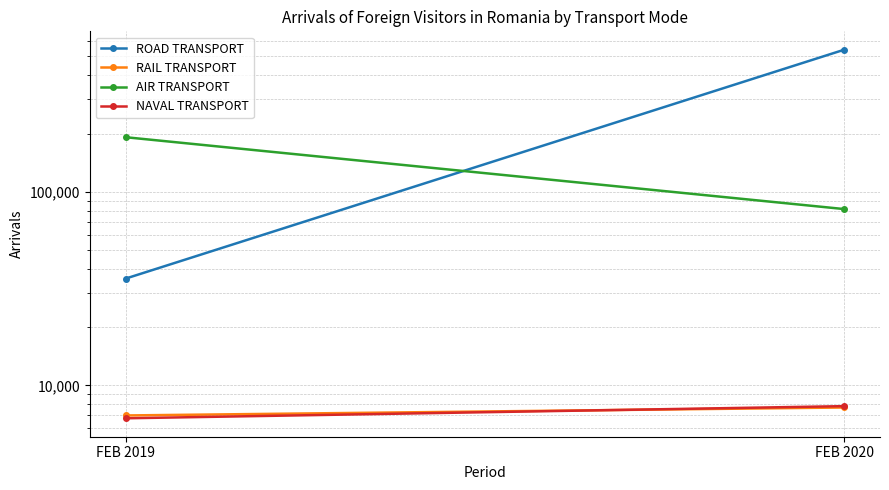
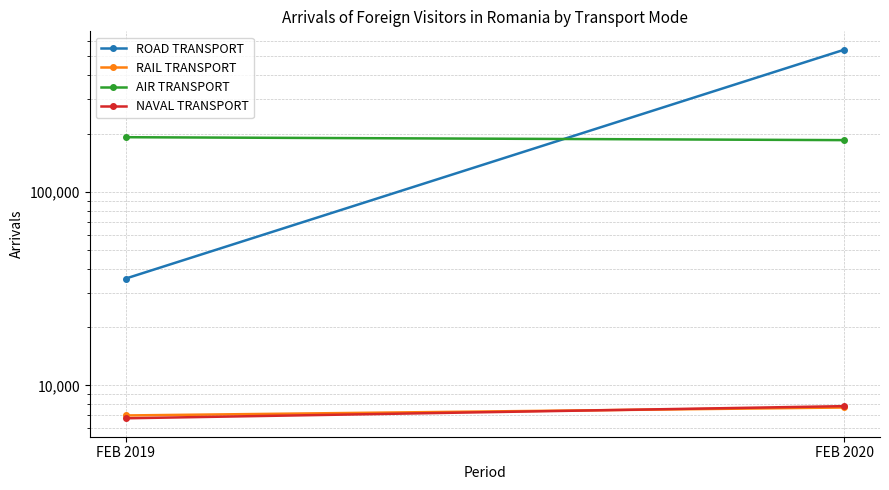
  {
    "ROAD TRANSPORT": {
      "FEB 2019": "36,000",
      "FEB 2020": "540,000"
    },
    "RAIL TRANSPORT": {
      "FEB 2019": "7,000"
    },
    "AIR TRANSPORT": {
      "FEB 2019": "190,000",
-     "FEB 2020": "81,000"
+     "FEB 2020": "180,000"
    },
    "NAVAL TRANSPORT": {
      "FEB 2019": "6,800"
    }
  }
